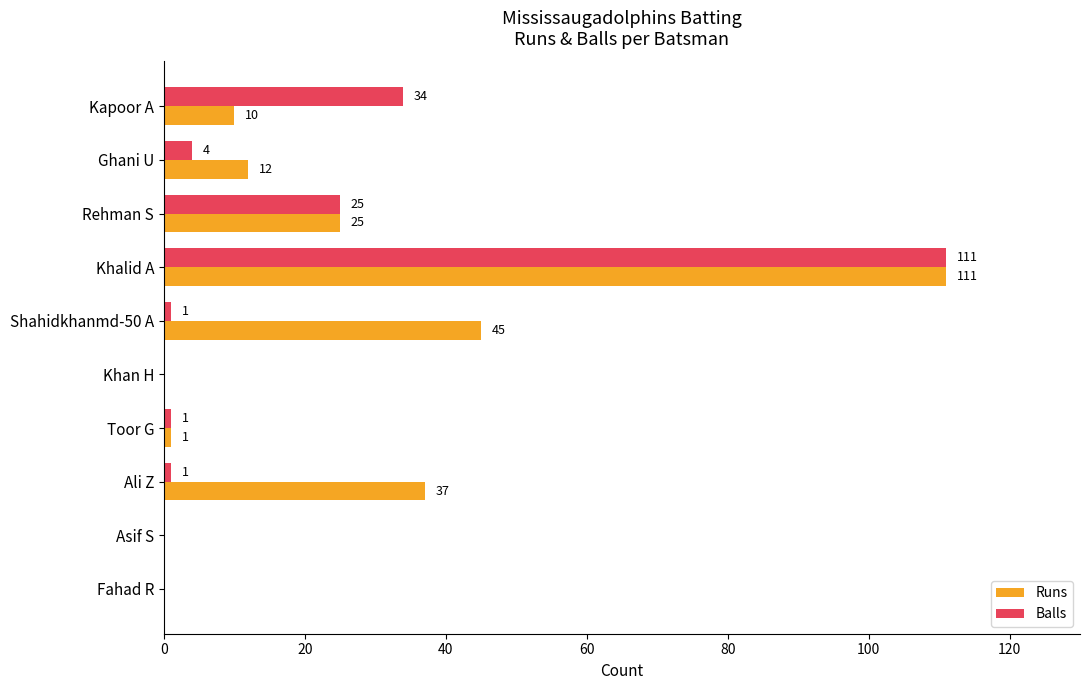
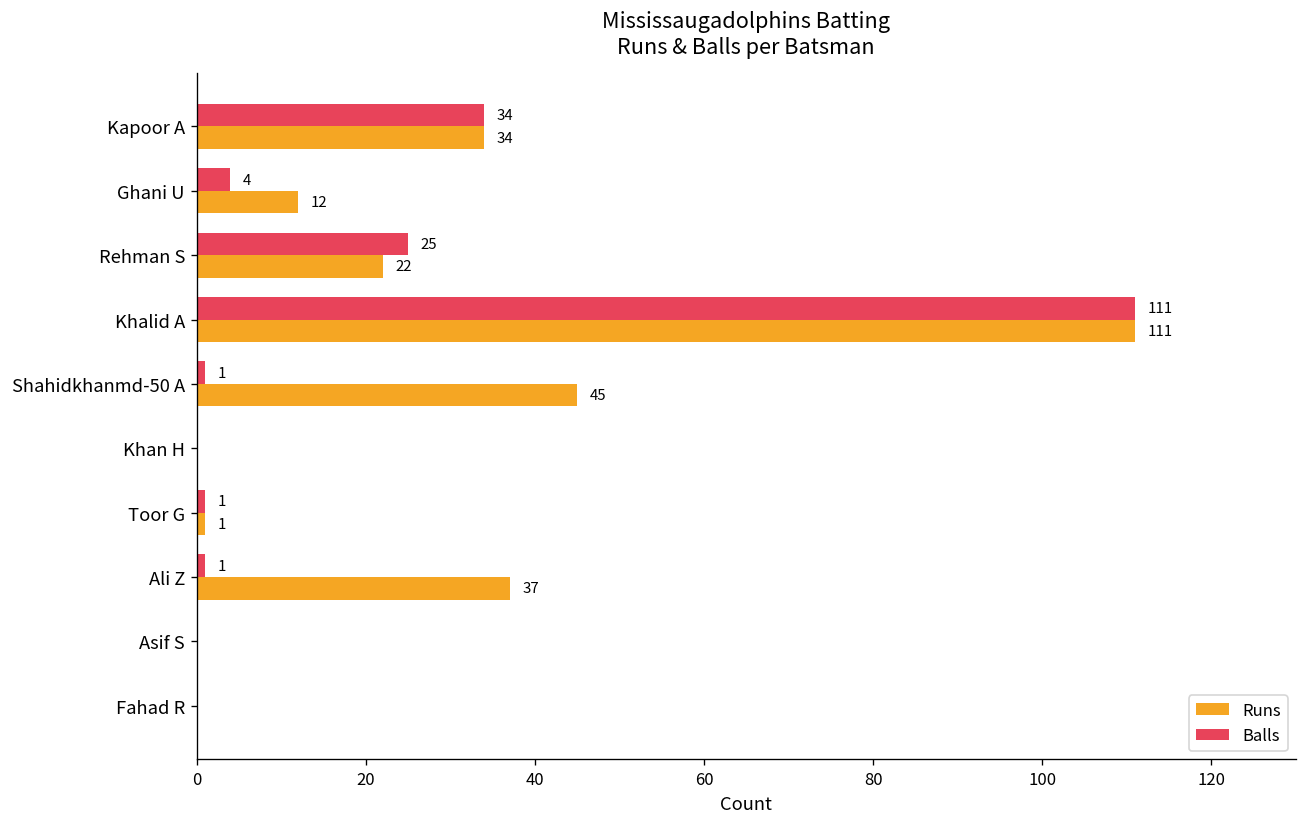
  {
    "Runs": {
-     "Kapoor A": 10,
+     "Kapoor A": 34,
      "Ghani U": 12,
-     "Rehman S": 25,
+     "Rehman S": 22,
      "Khalid A": 111,
      "Shahidkhanmd-50 A": 45,
      "Toor G": 1,
      "Ali Z": 37
    },
    "Balls": {
      "Kapoor A": 34,
      "Ghani U": 4,
      "Rehman S": 25,
      "Khalid A": 111,
      "Shahidkhanmd-50 A": 1,
      "Toor G": 1,
      "Ali Z": 1
    }
  }
